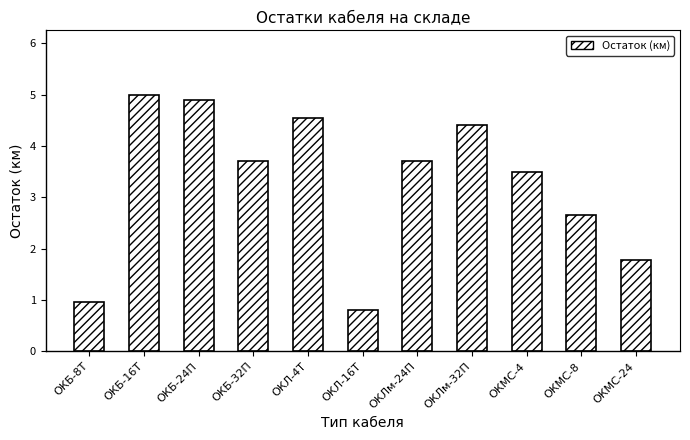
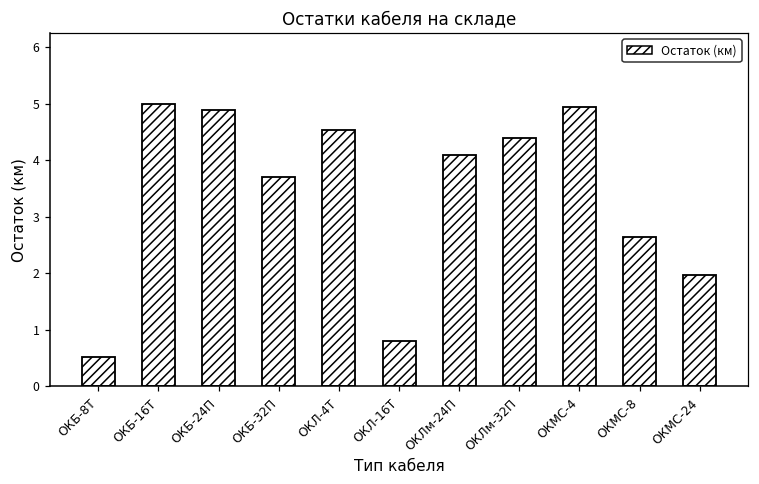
  {
-   "ОКБ-8Т": 1.0,
+   "ОКБ-8Т": 0.5,
    "ОКБ-16Т": 5.0,
    "ОКБ-24П": 4.9,
    "ОКБ-32П": 3.7,
    "ОКЛ-4Т": 4.5,
    "ОКЛ-16Т": 0.8,
-   "ОКЛм-24П": 3.7,
+   "ОКЛм-24П": 4.1,
    "ОКЛм-32П": 4.4,
-   "ОКМС-4": 3.5,
+   "ОКМС-4": 4.9,
    "ОКМС-8": 2.7,
-   "ОКМС-24": 1.8
+   "ОКМС-24": 2.0
  }
